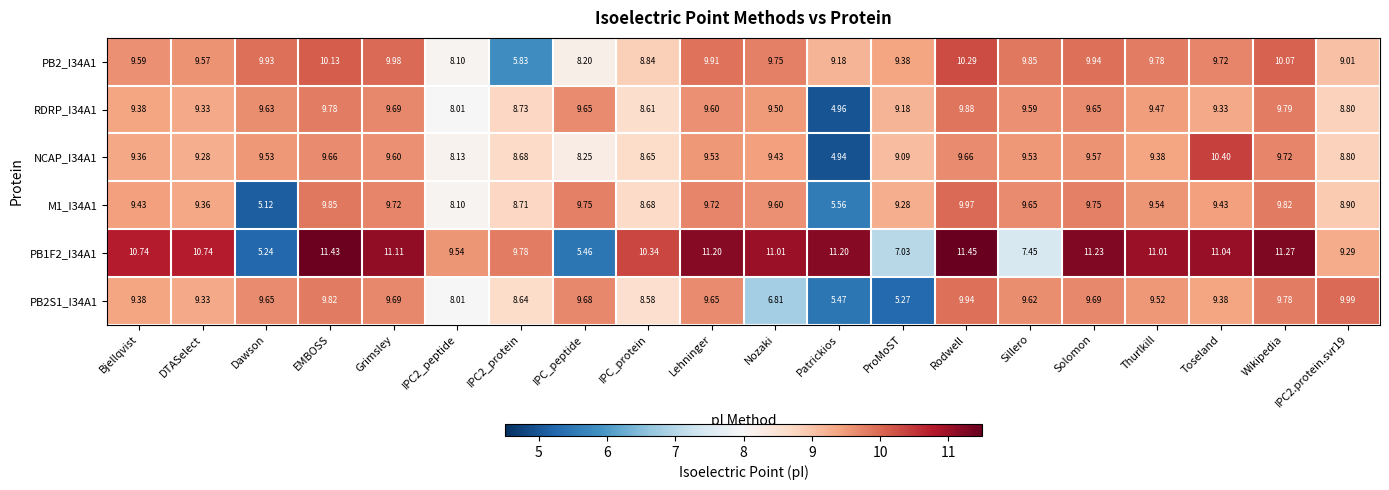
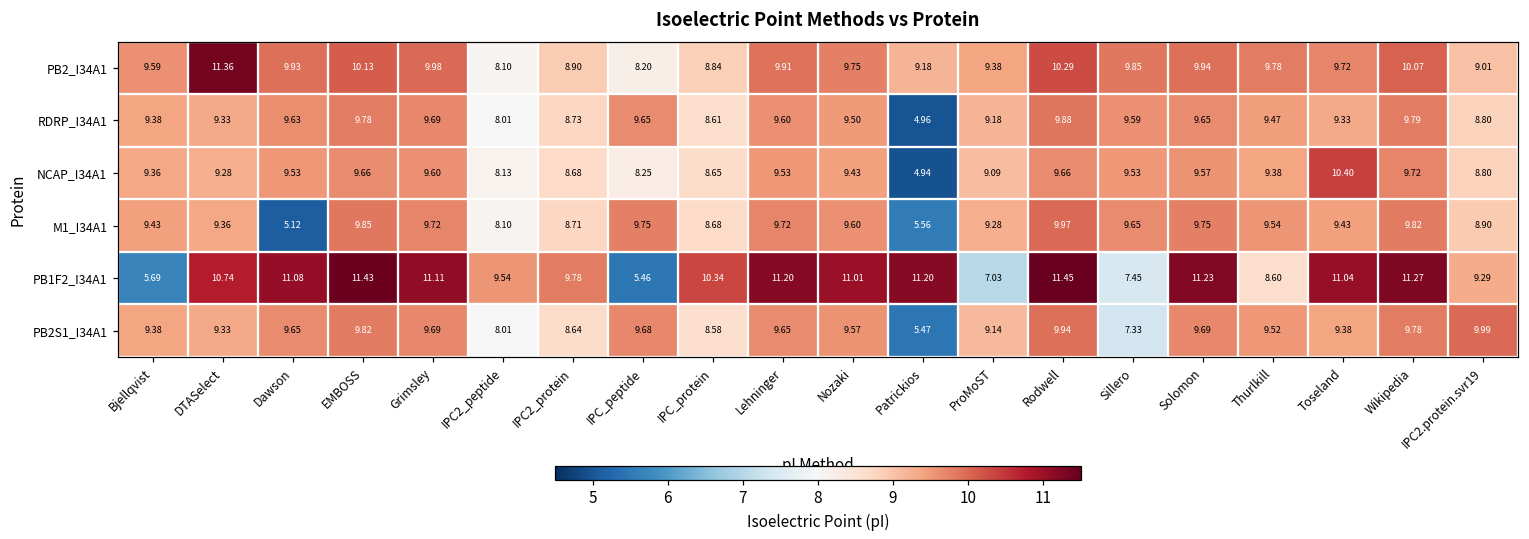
  {
    "PB2_I34A1": {
      "Bjellqvist": 9.59,
-     "DTASelect": 9.57,
+     "DTASelect": 11.36,
      "Dawson": 9.93,
      "EMBOSS": 10.13,
      "Grimsley": 9.98,
      "IPC2_peptide": 8.10,
-     "IPC2_protein": 5.83,
+     "IPC2_protein": 8.90,
      "IPC_peptide": 8.20,
      "IPC_protein": 8.84,
      "Lehninger": 9.91,
      "Nozaki": 9.75,
      "Patrickios": 9.18,
      "ProMoST": 9.38,
      "Rodwell": 10.29,
      "Sillero": 9.85,
      "Solomon": 9.94,
      "Thurlkill": 9.78,
      "Toseland": 9.72,
      "Wikipedia": 10.07,
      "IPC2.protein.svr19": 9.01
    },
    "RDRP_I34A1": {
      "Bjellqvist": 9.38,
      "DTASelect": 9.33,
      "Dawson": 9.63,
      "EMBOSS": 9.78,
      "Grimsley": 9.69,
      "IPC2_peptide": 8.01,
      "IPC2_protein": 8.73,
      "IPC_peptide": 9.65,
      "IPC_protein": 8.61,
      "Lehninger": 9.60,
      "Nozaki": 9.50,
      "Patrickios": 4.96,
      "ProMoST": 9.18,
      "Rodwell": 9.88,
      "Sillero": 9.59,
      "Solomon": 9.65,
      "Thurlkill": 9.47,
      "Toseland": 9.33,
      "Wikipedia": 9.79,
      "IPC2.protein.svr19": 8.80
    },
    "NCAP_I34A1": {
      "Bjellqvist": 9.36,
      "DTASelect": 9.28,
      "Dawson": 9.53,
      "EMBOSS": 9.66,
      "Grimsley": 9.60,
      "IPC2_peptide": 8.13,
      "IPC2_protein": 8.68,
      "IPC_peptide": 8.25,
      "IPC_protein": 8.65,
      "Lehninger": 9.53,
      "Nozaki": 9.43,
      "Patrickios": 4.94,
      "ProMoST": 9.09,
      "Rodwell": 9.66,
      "Sillero": 9.53,
      "Solomon": 9.57,
      "Thurlkill": 9.38,
      "Toseland": 10.40,
      "Wikipedia": 9.72,
      "IPC2.protein.svr19": 8.80
    },
    "M1_I34A1": {
      "Bjellqvist": 9.43,
      "DTASelect": 9.36,
      "Dawson": 5.12,
      "EMBOSS": 9.85,
      "Grimsley": 9.72,
      "IPC2_peptide": 8.10,
      "IPC2_protein": 8.71,
      "IPC_peptide": 9.75,
      "IPC_protein": 8.68,
      "Lehninger": 9.72,
      "Nozaki": 9.60,
      "Patrickios": 5.56,
      "ProMoST": 9.28,
      "Rodwell": 9.97,
      "Sillero": 9.65,
      "Solomon": 9.75,
      "Thurlkill": 9.54,
      "Toseland": 9.43,
      "Wikipedia": 9.82,
      "IPC2.protein.svr19": 8.90
    },
    "PB1F2_I34A1": {
-     "Bjellqvist": 10.74,
+     "Bjellqvist": 5.69,
      "DTASelect": 10.74,
-     "Dawson": 5.24,
+     "Dawson": 11.08,
      "EMBOSS": 11.43,
      "Grimsley": 11.11,
      "IPC2_peptide": 9.54,
      "IPC2_protein": 9.78,
      "IPC_peptide": 5.46,
      "IPC_protein": 10.34,
      "Lehninger": 11.20,
      "Nozaki": 11.01,
      "Patrickios": 11.20,
      "ProMoST": 7.03,
      "Rodwell": 11.45,
      "Sillero": 7.45,
      "Solomon": 11.23,
-     "Thurlkill": 11.01,
+     "Thurlkill": 8.60,
      "Toseland": 11.04,
      "Wikipedia": 11.27,
      "IPC2.protein.svr19": 9.29
    },
    "PB2S1_I34A1": {
      "Bjellqvist": 9.38,
      "DTASelect": 9.33,
      "Dawson": 9.65,
      "EMBOSS": 9.82,
      "Grimsley": 9.69,
      "IPC2_peptide": 8.01,
      "IPC2_protein": 8.64,
      "IPC_peptide": 9.68,
      "IPC_protein": 8.58,
      "Lehninger": 9.65,
-     "Nozaki": 6.81,
+     "Nozaki": 9.57,
      "Patrickios": 5.47,
-     "ProMoST": 5.27,
+     "ProMoST": 9.14,
      "Rodwell": 9.94,
-     "Sillero": 9.62,
+     "Sillero": 7.33,
      "Solomon": 9.69,
      "Thurlkill": 9.52,
      "Toseland": 9.38,
      "Wikipedia": 9.78,
      "IPC2.protein.svr19": 9.99
    }
  }
